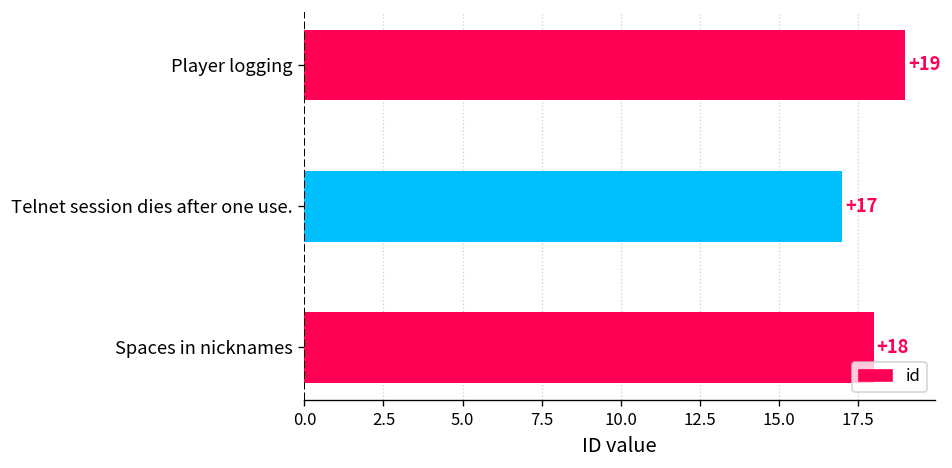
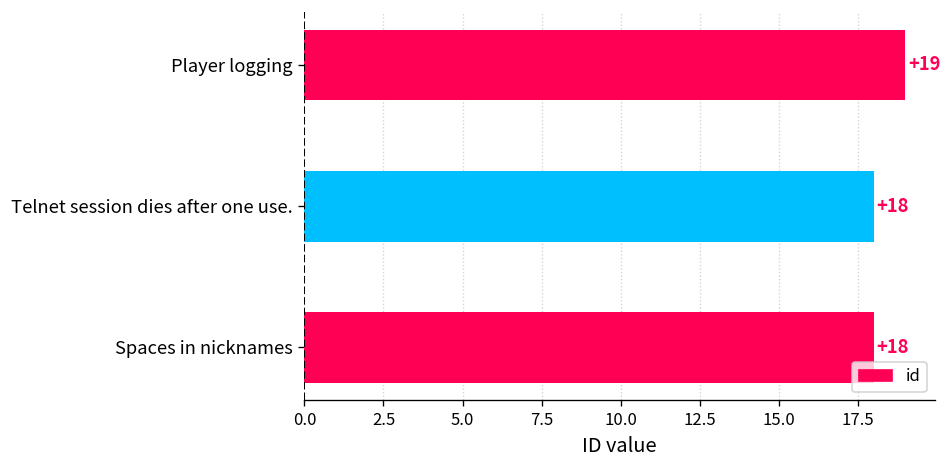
  {
    "Player logging": "+19",
-   "Telnet session dies after one use.": "+17",
+   "Telnet session dies after one use.": "+18",
    "Spaces in nicknames": "+18"
  }
